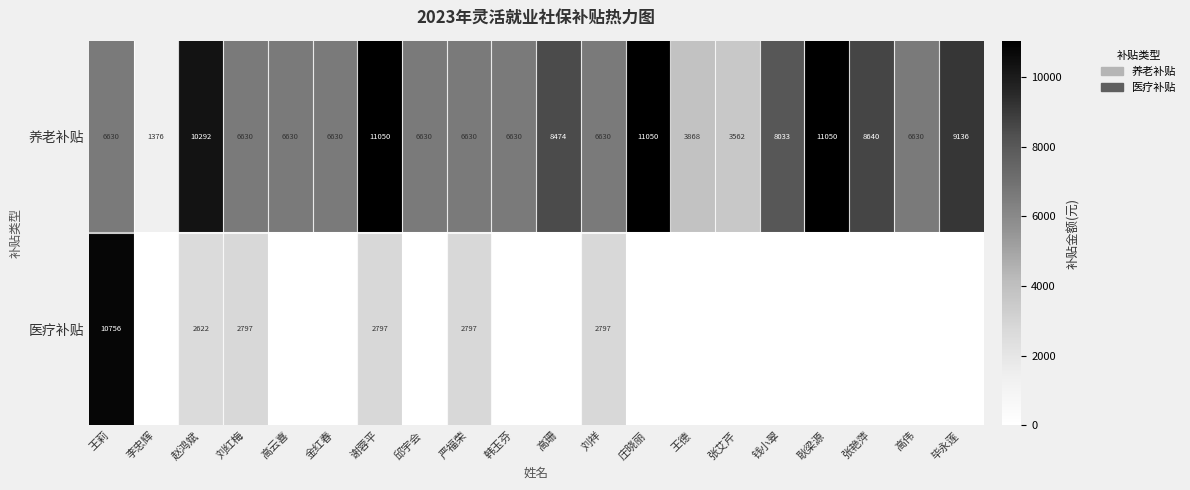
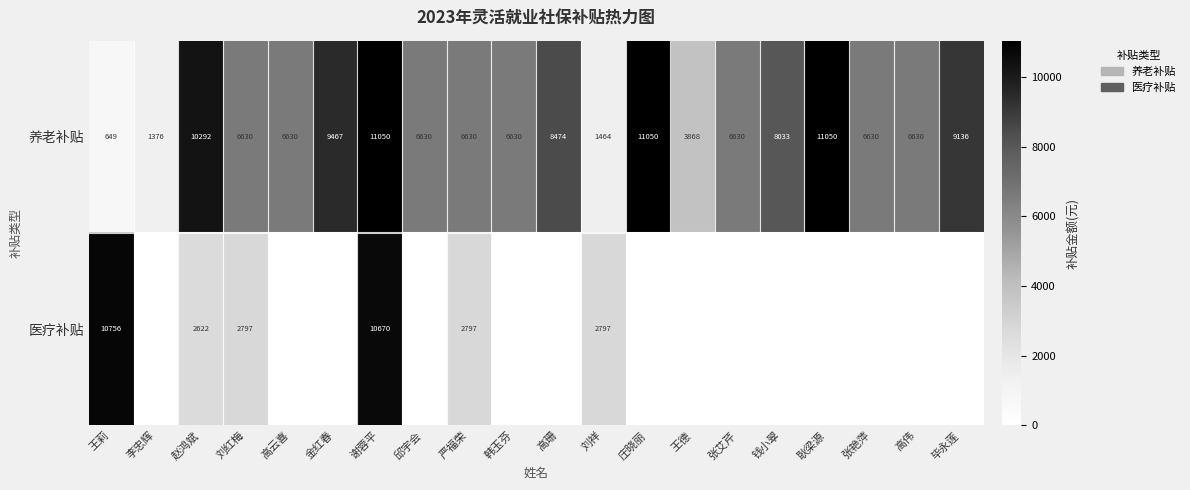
  {
    "养老补贴": {
-     "王莉": 6630,
+     "王莉": 649,
      "李忠辉": 1376,
      "赵鸿斌": 10292,
      "刘红梅": 6630,
      "高云喜": 6630,
-     "金红春": 6630,
+     "金红春": 9467,
      "谢蓉平": 11050,
      "邱宇会": 6630,
      "严福荣": 6630,
      "韩玉芬": 6630,
      "高珊": 8474,
-     "刘祥": 6630,
+     "刘祥": 1464,
      "庄晓丽": 11050,
      "王德": 3868,
-     "张艾芹": 3562,
+     "张艾芹": 6630,
      "钱小翠": 8033,
      "耿梁源": 11050,
-     "张艳萍": 8640,
+     "张艳萍": 6630,
      "高伟": 6630,
      "毕永莲": 9136
    },
    "医疗补贴": {
      "王莉": 10756,
      "赵鸿斌": 2622,
      "刘红梅": 2797,
-     "谢蓉平": 2797,
+     "谢蓉平": 10670,
      "严福荣": 2797,
      "刘祥": 2797
    }
  }
